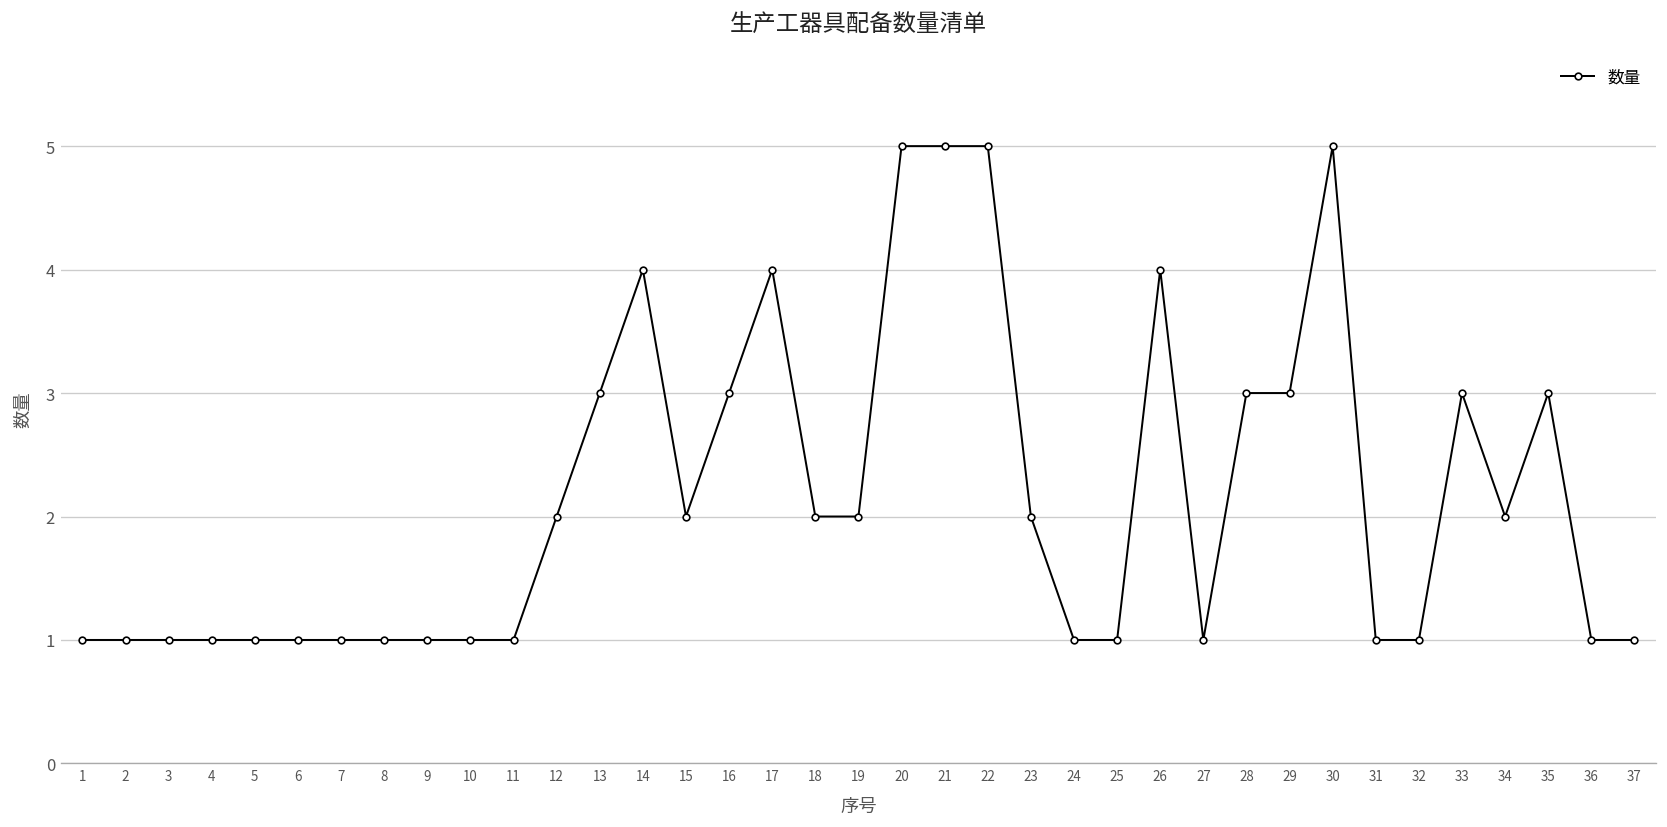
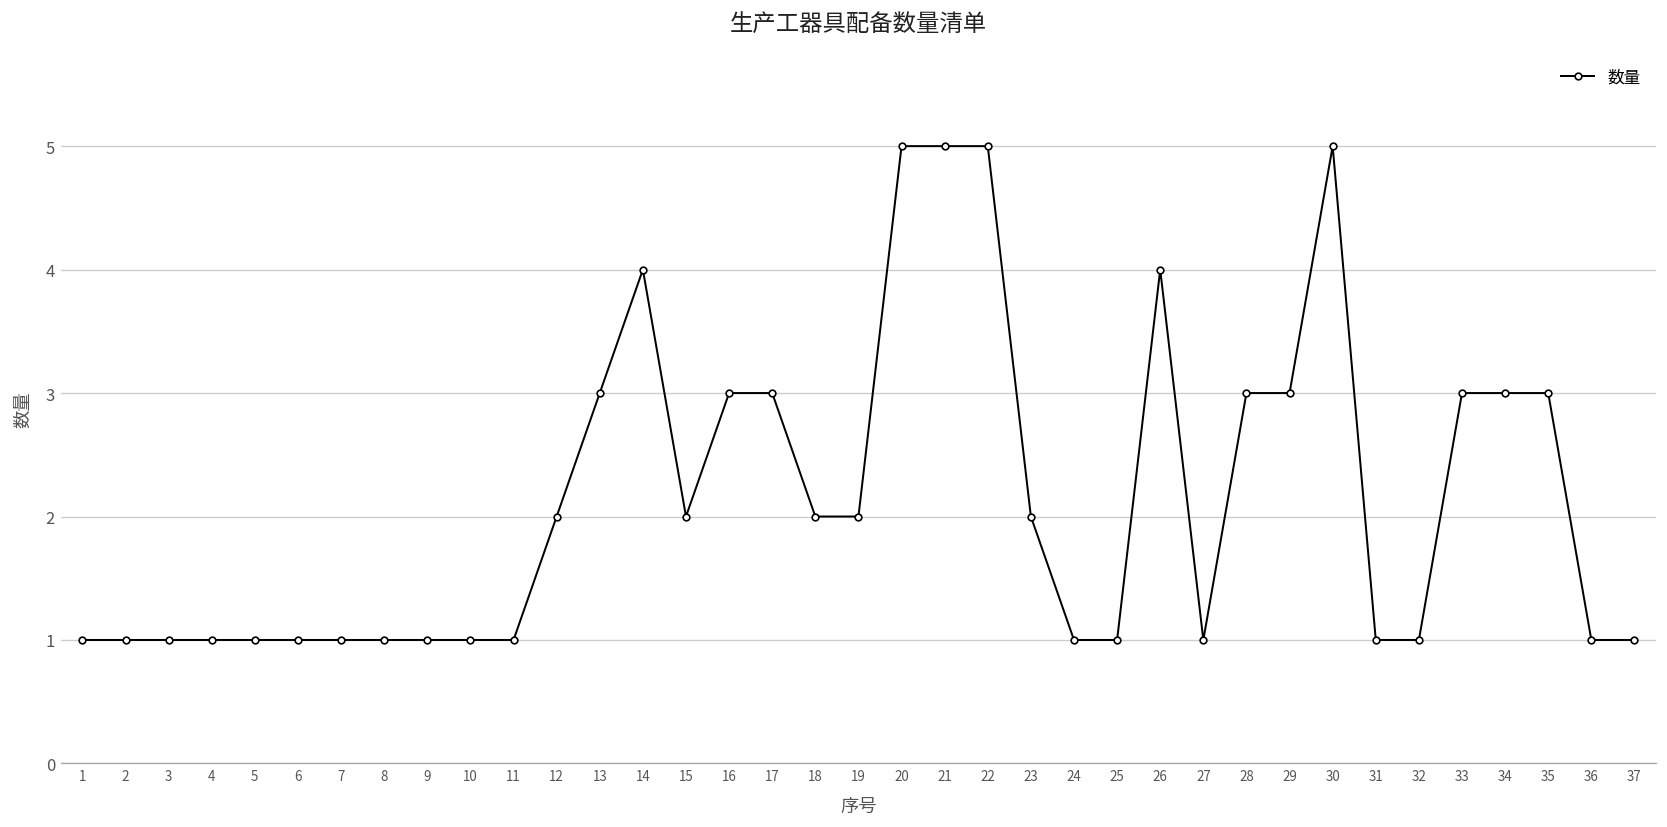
  {
    "1": 1,
    "2": 1,
    "3": 1,
    "4": 1,
    "5": 1,
    "6": 1,
    "7": 1,
    "8": 1,
    "9": 1,
    "10": 1,
    "11": 1,
    "12": 2,
    "13": 3,
    "14": 4,
    "15": 2,
    "16": 3,
-   "17": 4,
+   "17": 3,
    "18": 2,
    "19": 2,
    "20": 5,
    "21": 5,
    "22": 5,
    "23": 2,
    "24": 1,
    "25": 1,
    "26": 4,
    "27": 1,
    "28": 3,
    "29": 3,
    "30": 5,
    "31": 1,
    "32": 1,
    "33": 3,
-   "34": 2,
+   "34": 3,
    "35": 3,
    "36": 1,
    "37": 1
  }
